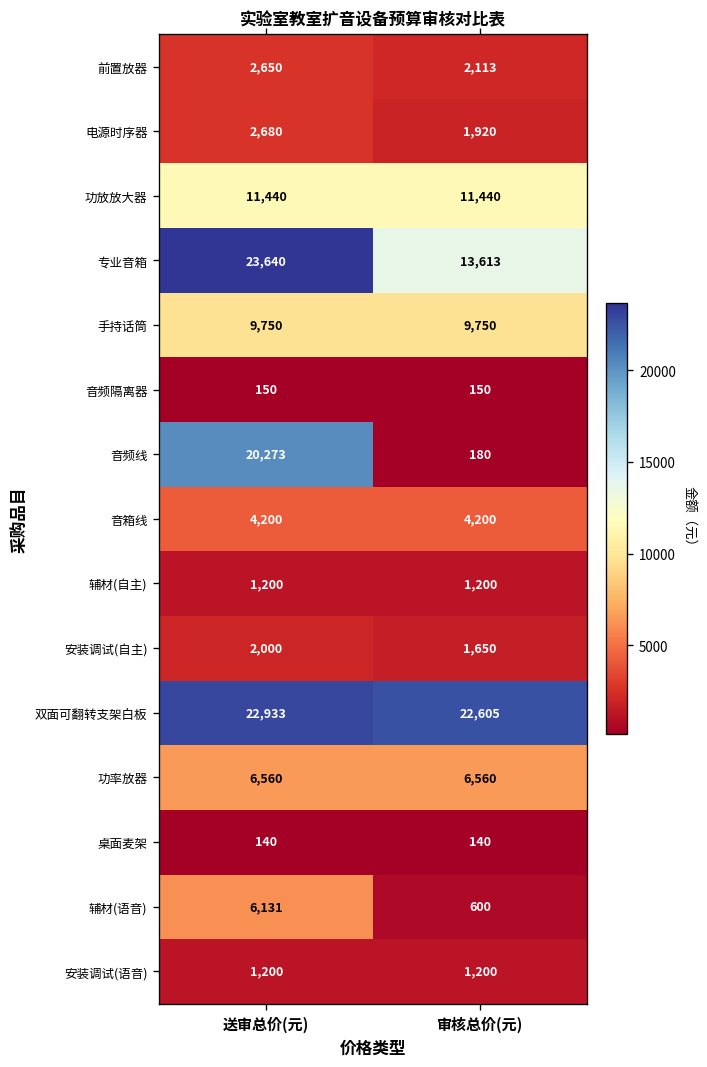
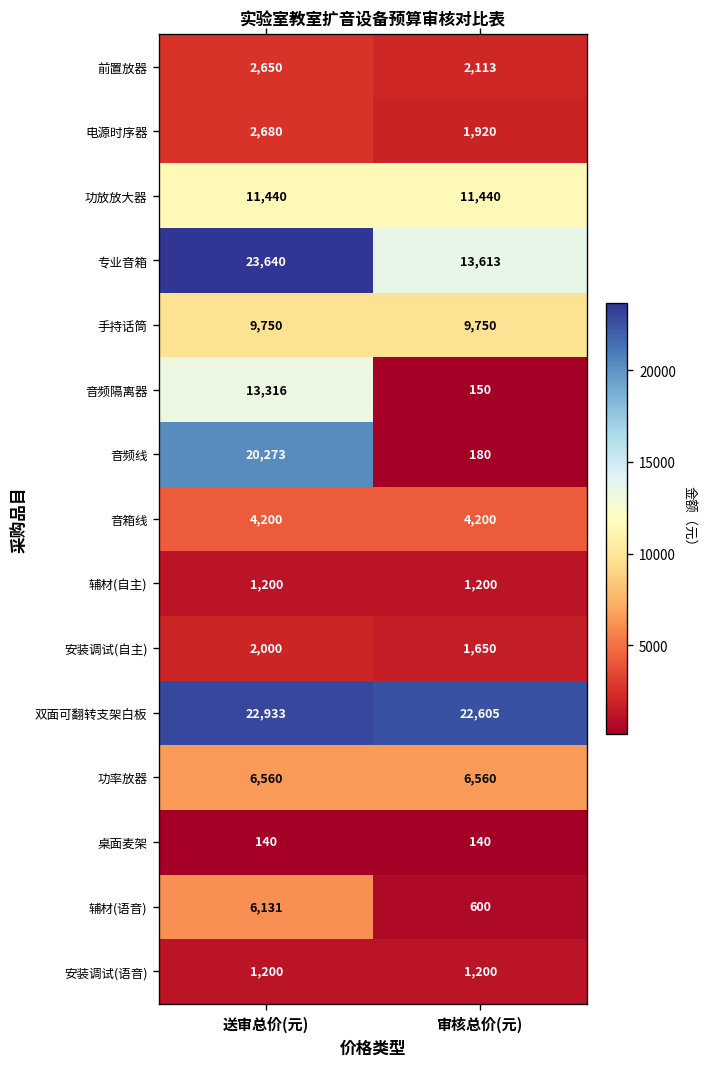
  {
    "前置放器": {
      "送审总价(元)": "2,650",
      "审核总价(元)": "2,113"
    },
    "电源时序器": {
      "送审总价(元)": "2,680",
      "审核总价(元)": "1,920"
    },
    "功放放大器": {
      "送审总价(元)": "11,440",
      "审核总价(元)": "11,440"
    },
    "专业音箱": {
      "送审总价(元)": "23,640",
      "审核总价(元)": "13,613"
    },
    "手持话筒": {
      "送审总价(元)": "9,750",
      "审核总价(元)": "9,750"
    },
    "音频隔离器": {
-     "送审总价(元)": "150",
+     "送审总价(元)": "13,316",
      "审核总价(元)": "150"
    },
    "音频线": {
      "送审总价(元)": "20,273",
      "审核总价(元)": "180"
    },
    "音箱线": {
      "送审总价(元)": "4,200",
      "审核总价(元)": "4,200"
    },
    "辅材(自主)": {
      "送审总价(元)": "1,200",
      "审核总价(元)": "1,200"
    },
    "安装调试(自主)": {
      "送审总价(元)": "2,000",
      "审核总价(元)": "1,650"
    },
    "双面可翻转支架白板": {
      "送审总价(元)": "22,933",
      "审核总价(元)": "22,605"
    },
    "功率放器": {
      "送审总价(元)": "6,560",
      "审核总价(元)": "6,560"
    },
    "桌面麦架": {
      "送审总价(元)": "140",
      "审核总价(元)": "140"
    },
    "辅材(语音)": {
      "送审总价(元)": "6,131",
      "审核总价(元)": "600"
    },
    "安装调试(语音)": {
      "送审总价(元)": "1,200",
      "审核总价(元)": "1,200"
    }
  }
